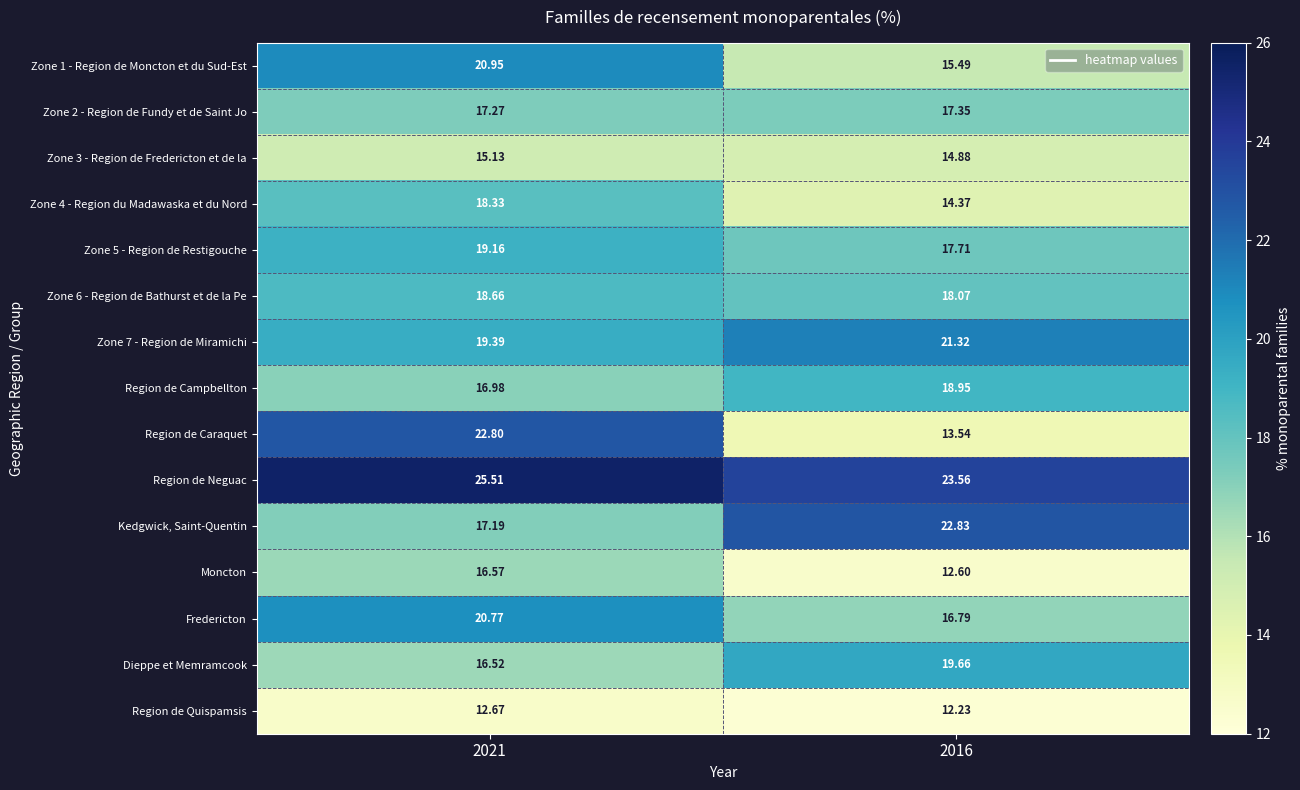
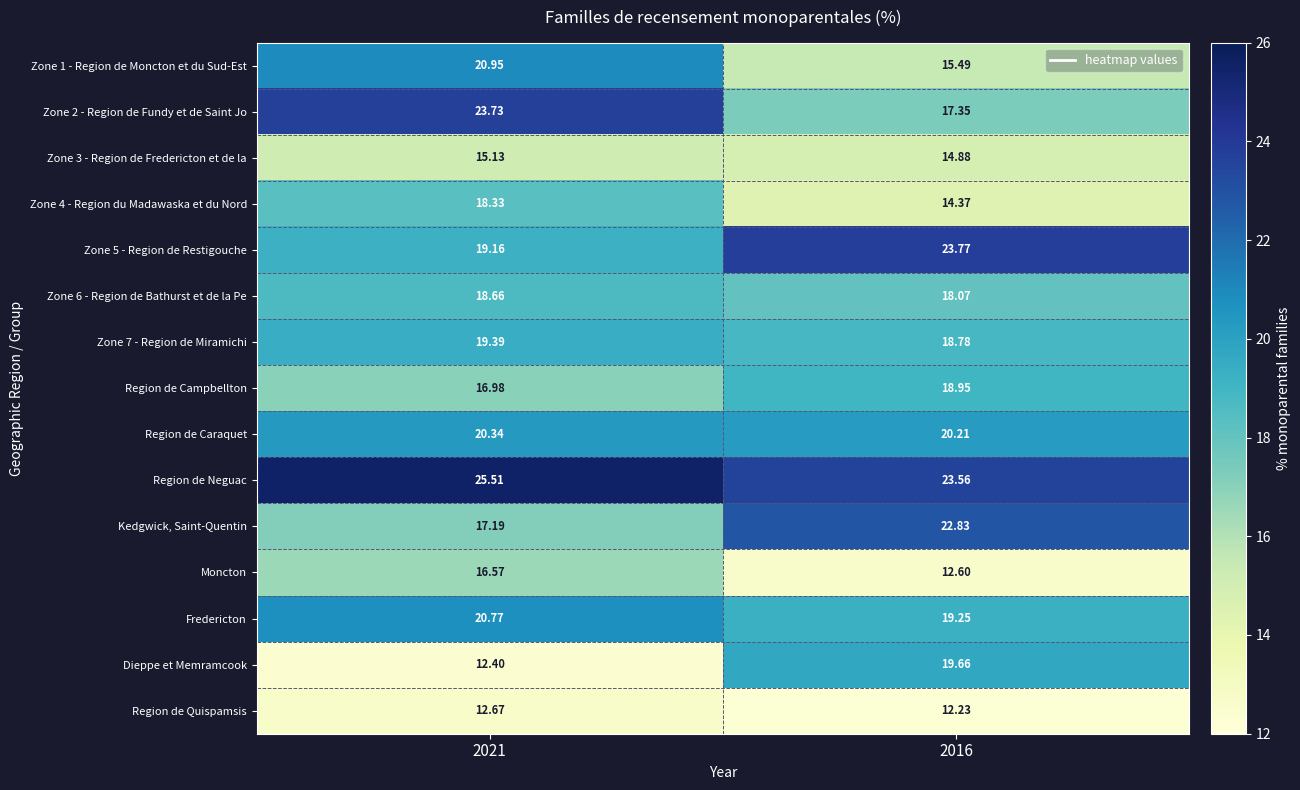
  {
    "Zone 1 - Region de Moncton et du Sud-Est": {
      "2021": 20.95,
      "2016": 15.49
    },
    "Zone 2 - Region de Fundy et de Saint Jo": {
-     "2021": 17.27,
+     "2021": 23.73,
      "2016": 17.35
    },
    "Zone 3 - Region de Fredericton et de la": {
      "2021": 15.13,
      "2016": 14.88
    },
    "Zone 4 - Region du Madawaska et du Nord": {
      "2021": 18.33,
      "2016": 14.37
    },
    "Zone 5 - Region de Restigouche": {
      "2021": 19.16,
-     "2016": 17.71
+     "2016": 23.77
    },
    "Zone 6 - Region de Bathurst et de la Pe": {
      "2021": 18.66,
      "2016": 18.07
    },
    "Zone 7 - Region de Miramichi": {
      "2021": 19.39,
-     "2016": 21.32
+     "2016": 18.78
    },
    "Region de Campbellton": {
      "2021": 16.98,
      "2016": 18.95
    },
    "Region de Caraquet": {
-     "2021": 22.80,
-     "2016": 13.54
+     "2021": 20.34,
+     "2016": 20.21
    },
    "Region de Neguac": {
      "2021": 25.51,
      "2016": 23.56
    },
    "Kedgwick, Saint-Quentin": {
      "2021": 17.19,
      "2016": 22.83
    },
    "Moncton": {
      "2021": 16.57,
      "2016": 12.60
    },
    "Fredericton": {
      "2021": 20.77,
-     "2016": 16.79
+     "2016": 19.25
    },
    "Dieppe et Memramcook": {
-     "2021": 16.52,
+     "2021": 12.40,
      "2016": 19.66
    },
    "Region de Quispamsis": {
      "2021": 12.67,
      "2016": 12.23
    }
  }
